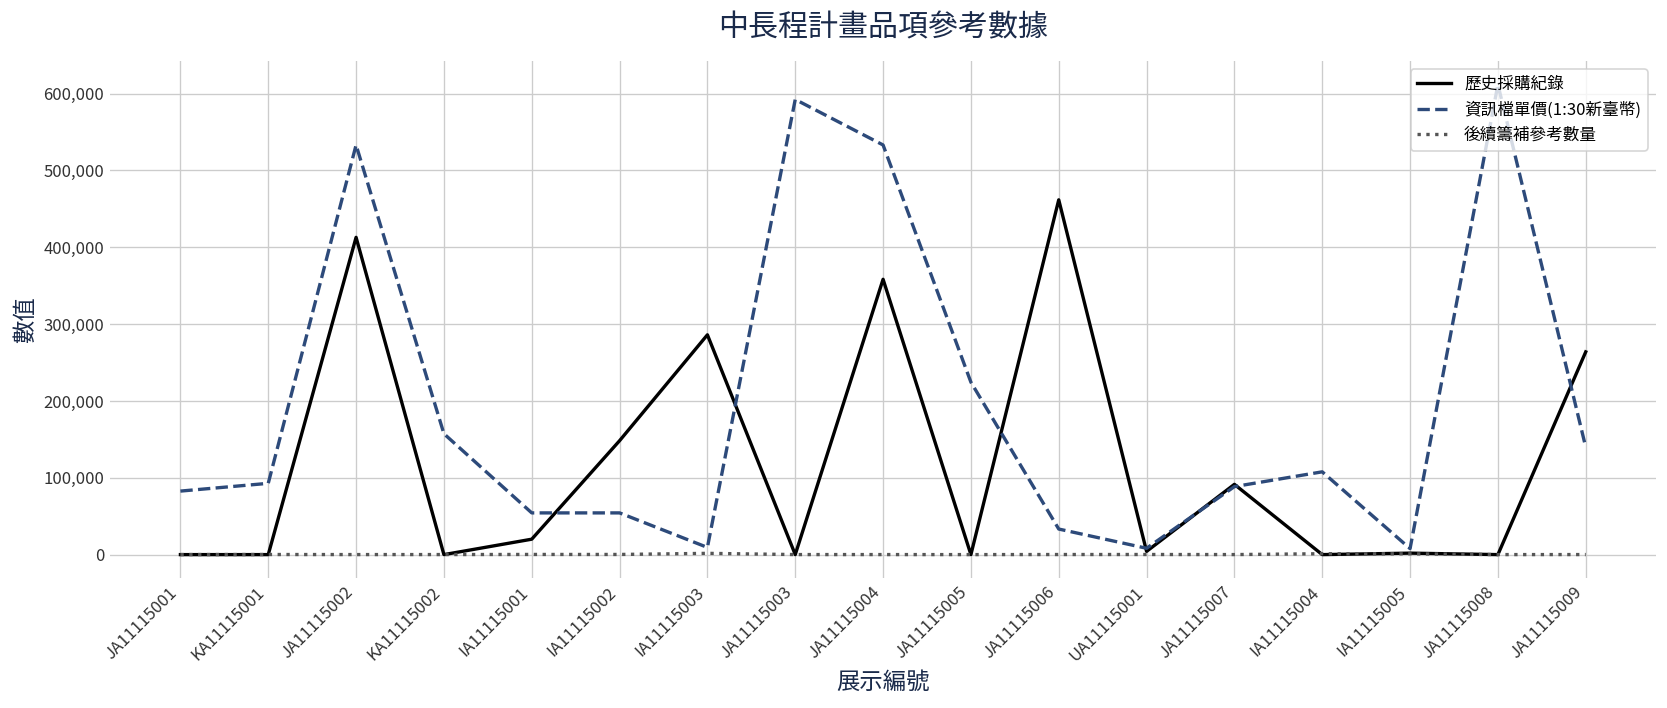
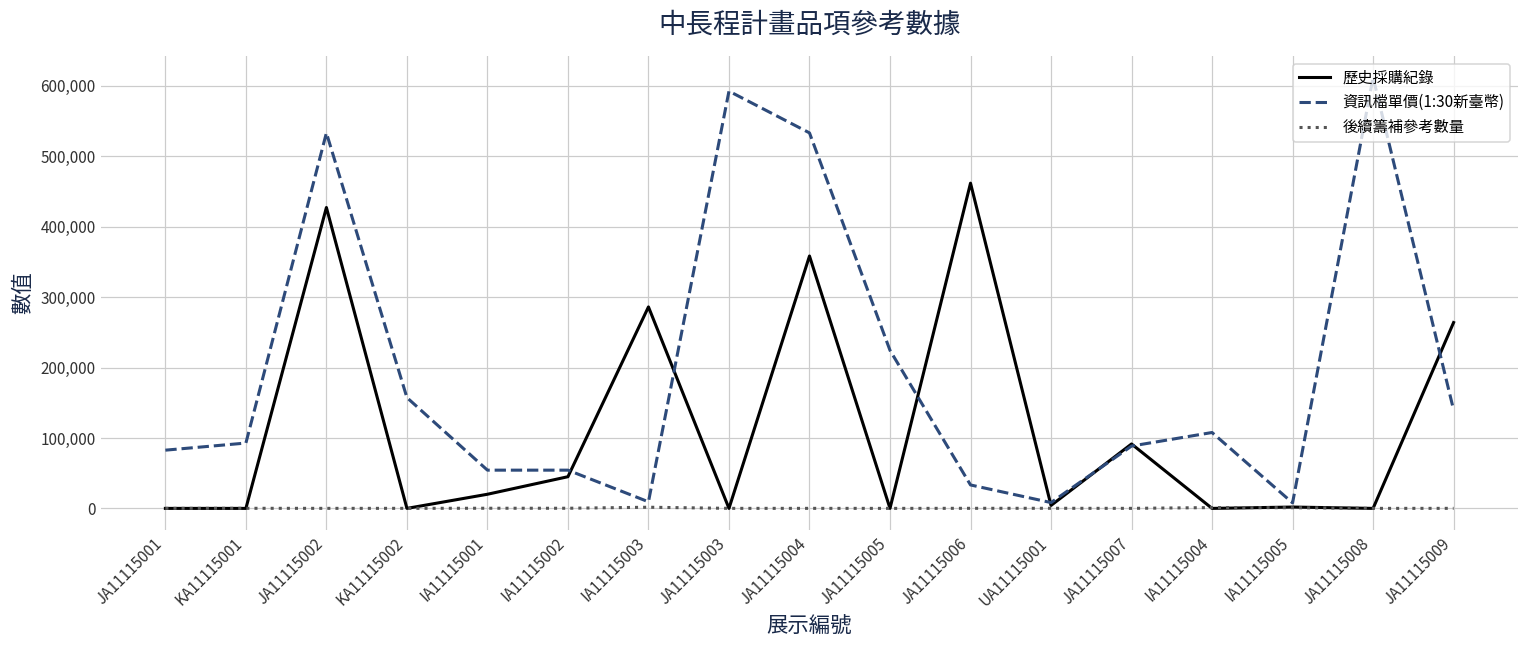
  {
    "歷史採購紀錄": {
-     "JA11115002": "410,000",
+     "JA11115002": "430,000",
      "IA11115001": "20,000",
-     "IA11115002": "150,000",
+     "IA11115002": "50,000",
      "IA11115003": "290,000",
      "JA11115004": "360,000",
      "JA11115006": "460,000",
      "UA11115001": "0",
      "JA11115009": "260,000"
    }
  }
